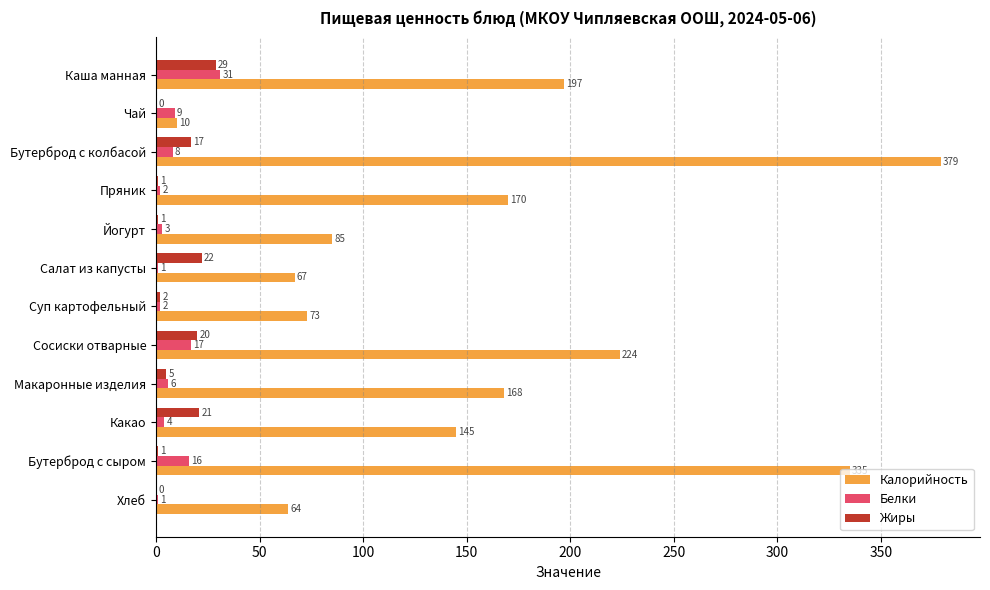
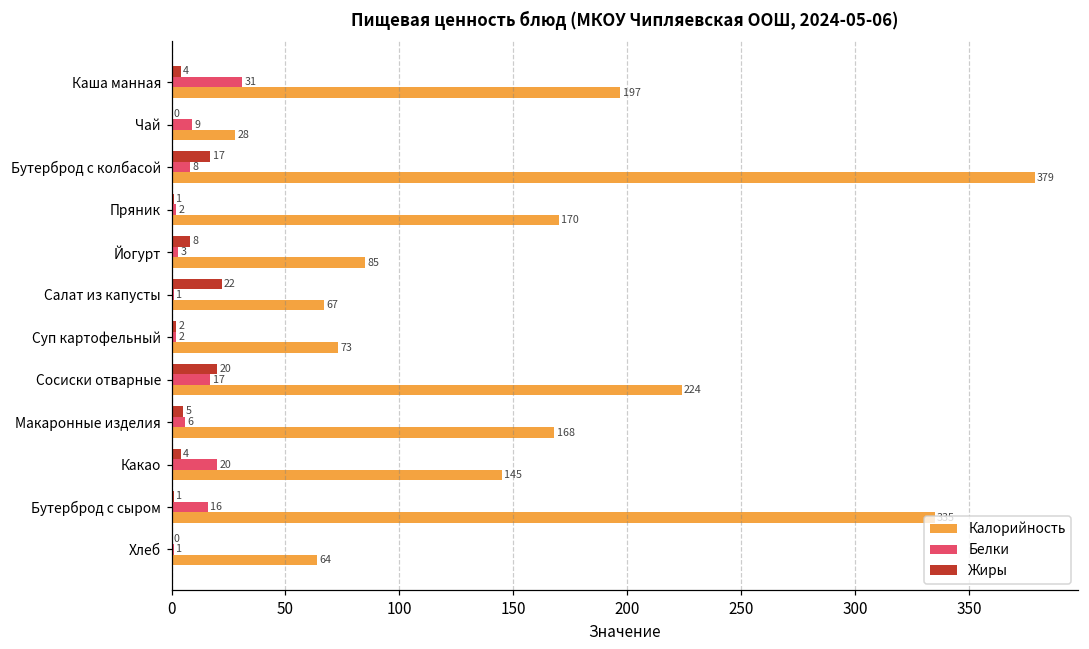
  {
    "Калорийность": {
      "Каша манная": 197,
-     "Чай": 10,
+     "Чай": 28,
      "Бутерброд с колбасой": 379,
      "Пряник": 170,
      "Йогурт": 85,
      "Салат из капусты": 67,
      "Суп картофельный": 73,
      "Сосиски отварные": 224,
      "Макаронные изделия": 168,
      "Какао": 145,
      "Хлеб": 64
    },
    "Белки": {
      "Каша манная": 31,
      "Чай": 9,
      "Бутерброд с колбасой": 8,
      "Пряник": 2,
      "Йогурт": 3,
      "Салат из капусты": 1,
      "Суп картофельный": 2,
      "Сосиски отварные": 17,
      "Макаронные изделия": 6,
-     "Какао": 4,
+     "Какао": 20,
      "Бутерброд с сыром": 16,
      "Хлеб": 1
    },
    "Жиры": {
-     "Каша манная": 29,
+     "Каша манная": 4,
      "Чай": 0,
      "Бутерброд с колбасой": 17,
      "Пряник": 1,
-     "Йогурт": 1,
+     "Йогурт": 8,
      "Салат из капусты": 22,
      "Суп картофельный": 2,
      "Сосиски отварные": 20,
      "Макаронные изделия": 5,
-     "Какао": 21,
+     "Какао": 4,
      "Бутерброд с сыром": 1,
      "Хлеб": 0
    }
  }
